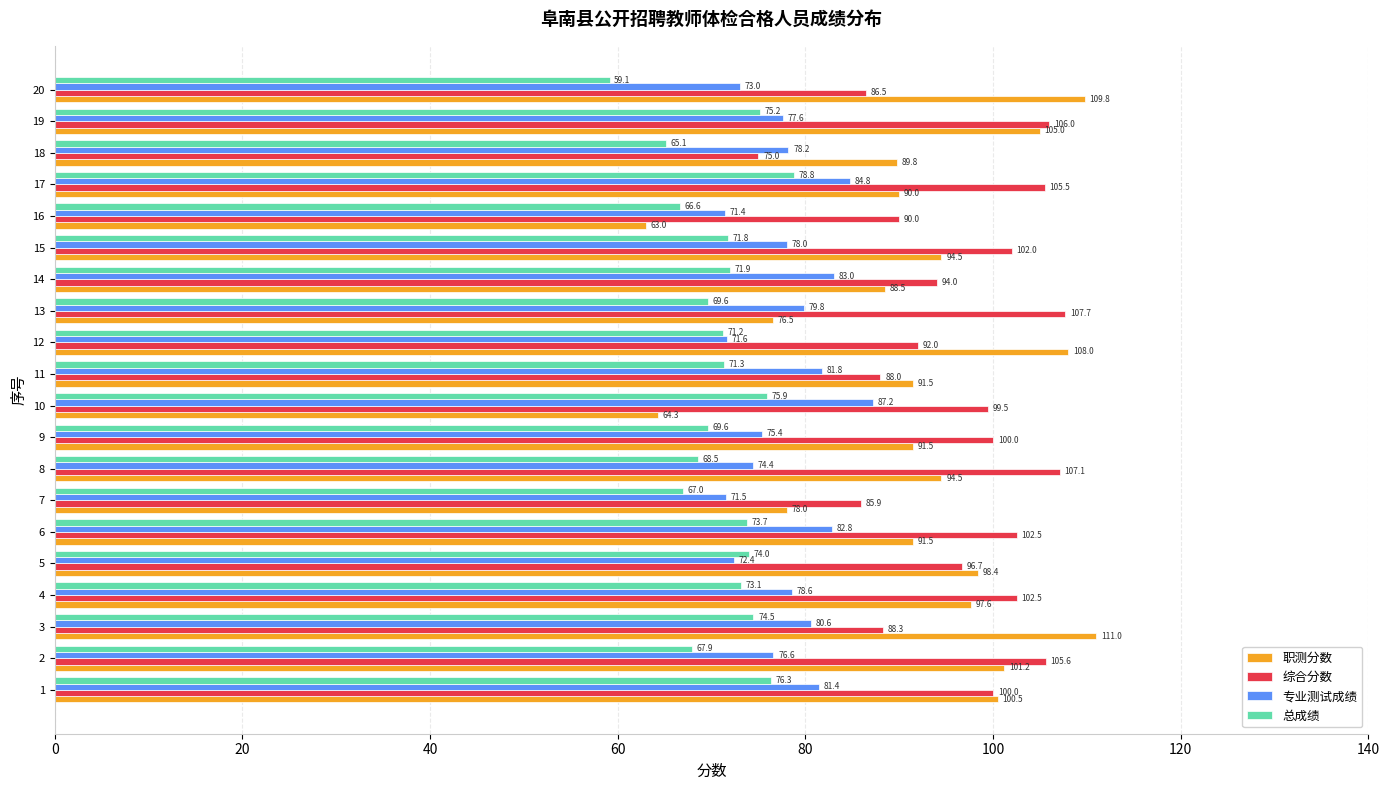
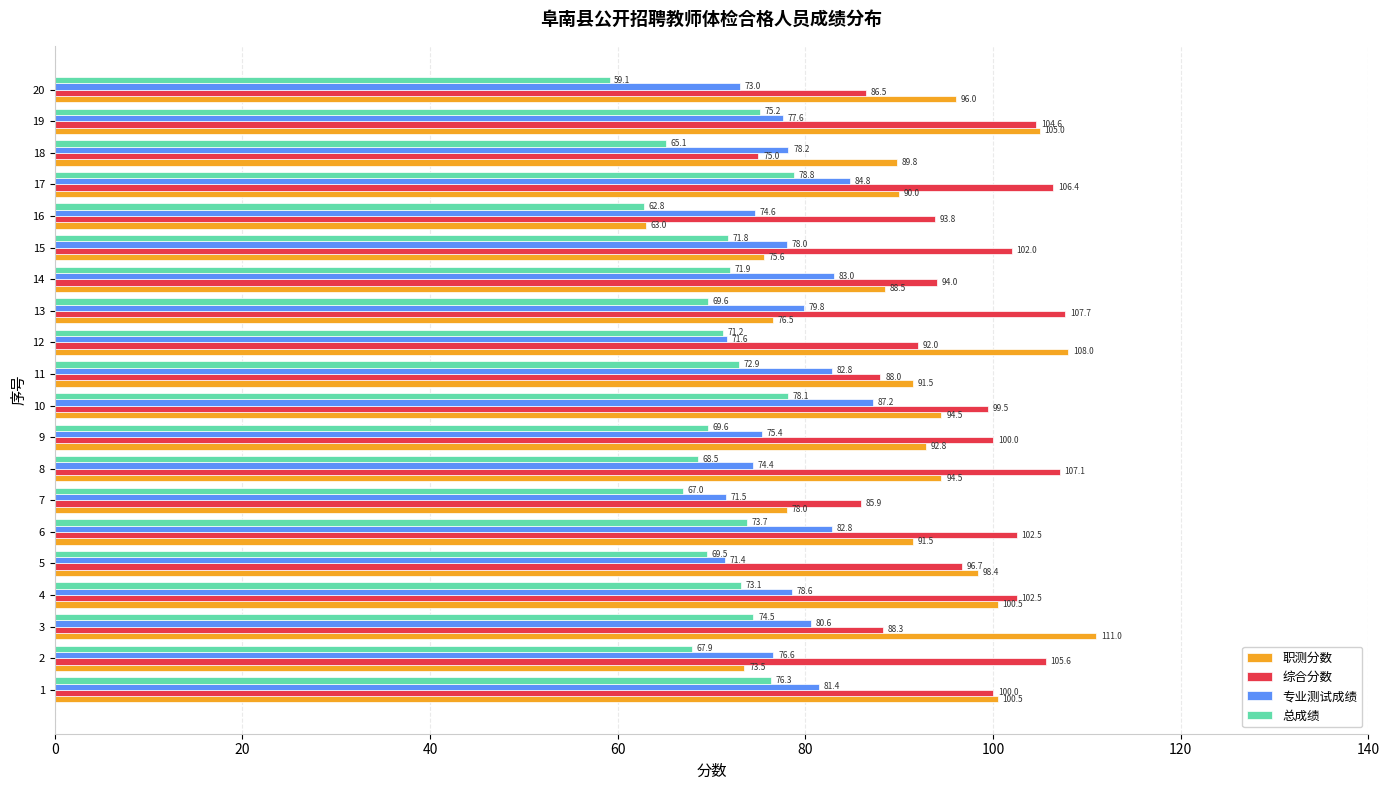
  {
    "职测分数": {
-     "20": 109.8,
+     "20": 96.0,
      "18": 89.8,
      "17": 90.0,
      "16": 63.0,
-     "15": 94.5,
+     "15": 75.6,
      "14": 88.5,
      "13": 76.5,
      "12": 108.0,
      "11": 91.5,
-     "10": 64.3,
-     "9": 91.5,
+     "10": 94.5,
+     "9": 92.8,
      "8": 94.5,
      "7": 78.0,
      "6": 91.5,
      "5": 98.4,
-     "4": 97.6,
+     "4": 100.5,
      "3": 111.0,
-     "2": 101.2
+     "2": 73.5
    },
    "综合分数": {
      "20": 86.5,
-     "19": 106.0,
+     "19": 104.6,
      "18": 75.0,
-     "17": 105.5,
-     "16": 90.0,
+     "17": 106.4,
+     "16": 93.8,
      "15": 102.0,
      "14": 94.0,
      "13": 107.7,
      "12": 92.0,
      "11": 88.0,
      "10": 99.5,
      "9": 100.0,
      "8": 107.1,
      "7": 85.9,
      "6": 102.5,
      "5": 96.7,
      "4": 102.5,
      "3": 88.3,
      "2": 105.6
    },
    "专业测试成绩": {
      "20": 73.0,
      "19": 77.6,
      "18": 78.2,
      "17": 84.8,
-     "16": 71.4,
+     "16": 74.6,
      "15": 78.0,
      "14": 83.0,
      "13": 79.8,
-     "11": 81.8,
+     "11": 82.8,
      "10": 87.2,
      "9": 75.4,
      "8": 74.4,
      "7": 71.5,
      "6": 82.8,
-     "5": 72.4,
+     "5": 71.4,
      "4": 78.6,
      "3": 80.6,
      "2": 76.6,
      "1": 81.4
    },
    "总成绩": {
      "20": 59.1,
      "19": 75.2,
      "18": 65.1,
      "17": 78.8,
-     "16": 66.6,
+     "16": 62.8,
      "15": 71.8,
      "14": 71.9,
      "13": 69.6,
-     "11": 71.3,
-     "10": 75.9,
+     "11": 72.9,
+     "10": 78.1,
      "9": 69.6,
      "8": 68.5,
      "7": 67.0,
      "6": 73.7,
-     "5": 74.0,
+     "5": 69.5,
      "4": 73.1,
      "3": 74.5,
      "2": 67.9,
      "1": 76.3
    }
  }
